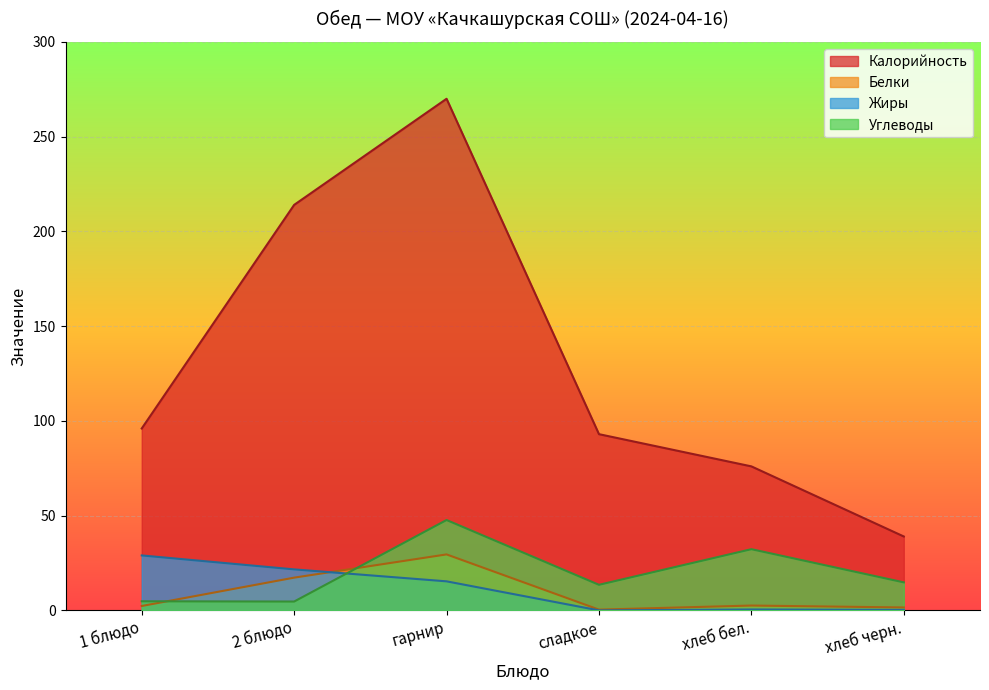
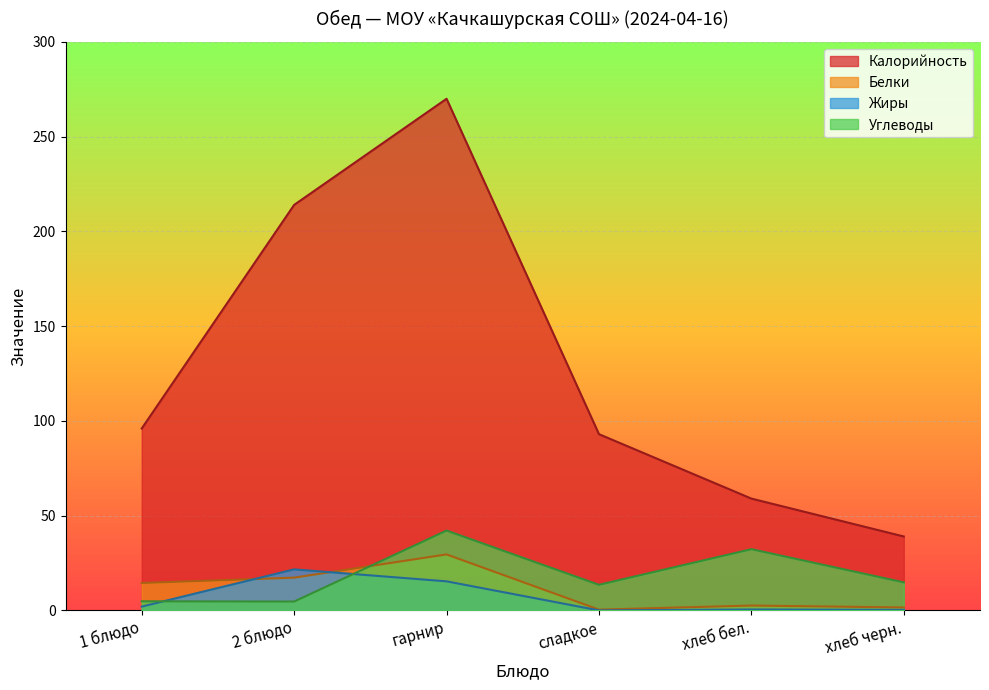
  {
    "Калорийность": {
      "1 блюдо": 96,
      "2 блюдо": 214,
      "гарнир": 270,
      "сладкое": 93,
-     "хлеб бел.": 76,
+     "хлеб бел.": 59,
      "хлеб черн.": 39
    },
    "Белки": {
-     "1 блюдо": 2,
+     "1 блюдо": 14,
      "2 блюдо": 17,
      "гарнир": 30,
      "хлеб бел.": 3
    },
    "Жиры": {
-     "1 блюдо": 29,
+     "1 блюдо": 2,
      "2 блюдо": 22,
      "гарнир": 15,
      "хлеб бел.": 0
    },
    "Углеводы": {
      "1 блюдо": 5,
      "2 блюдо": 5,
-     "гарнир": 48,
+     "гарнир": 42,
      "сладкое": 14,
      "хлеб бел.": 32,
      "хлеб черн.": 15
    }
  }
